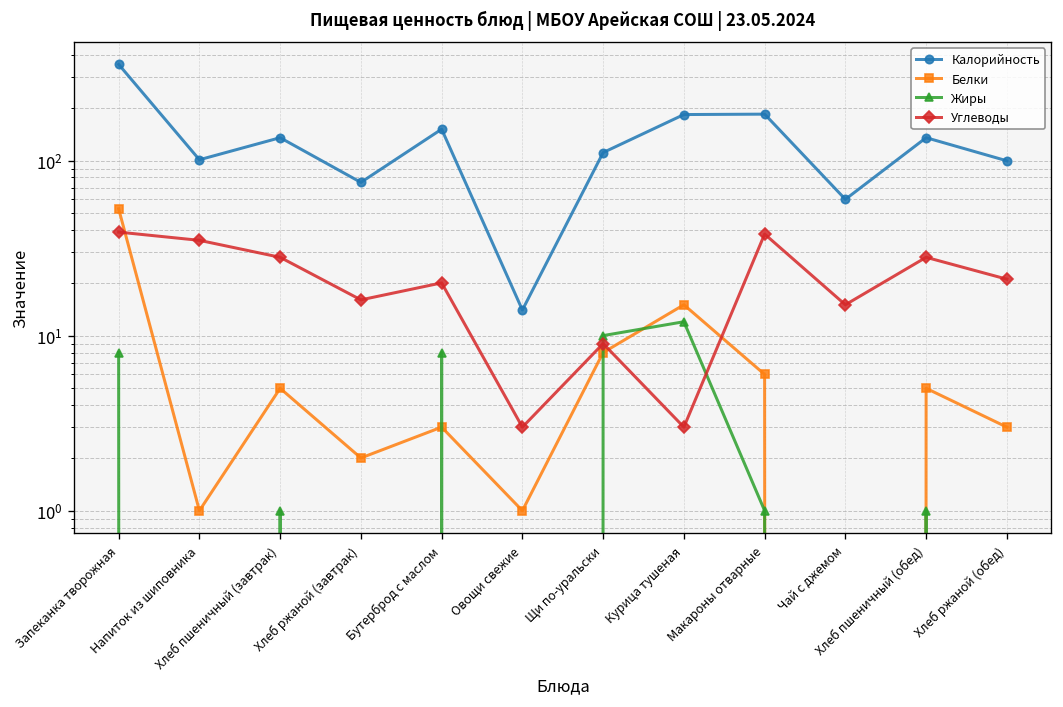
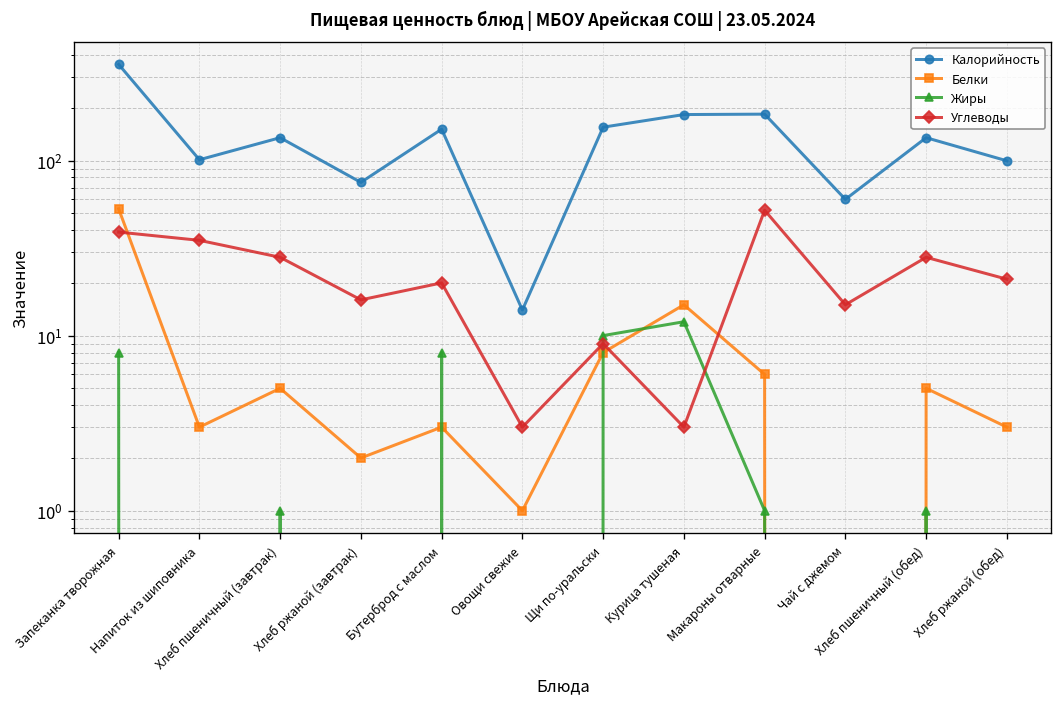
  {
    "Калорийность": {
      "Запеканка творожная": 350,
      "Напиток из шиповника": 100,
      "Хлеб пшеничный (завтрак)": 140,
      "Хлеб ржаной (завтрак)": 80,
      "Бутерброд с маслом": 150,
      "Овощи свежие": 14,
-     "Щи по-уральски": 110,
+     "Щи по-уральски": 160,
      "Курица тушеная": 180,
      "Макароны отварные": 180,
      "Чай с джемом": 60,
      "Хлеб пшеничный (обед)": 140,
      "Хлеб ржаной (обед)": 100
    },
    "Белки": {
      "Запеканка творожная": 53,
-     "Напиток из шиповника": 1,
+     "Напиток из шиповника": 3,
      "Хлеб пшеничный (завтрак)": 5,
      "Хлеб ржаной (завтрак)": 2,
      "Бутерброд с маслом": 3,
      "Овощи свежие": 1,
      "Щи по-уральски": 8,
      "Курица тушеная": 15,
      "Макароны отварные": 6,
      "Хлеб пшеничный (обед)": 5,
      "Хлеб ржаной (обед)": 3
    },
    "Жиры": {
      "Запеканка творожная": 8,
      "Хлеб пшеничный (завтрак)": 1,
      "Бутерброд с маслом": 8,
      "Щи по-уральски": 10,
      "Курица тушеная": 12,
      "Макароны отварные": 1,
      "Хлеб пшеничный (обед)": 1
    },
    "Углеводы": {
      "Запеканка творожная": 39,
      "Напиток из шиповника": 35,
      "Хлеб пшеничный (завтрак)": 28,
      "Хлеб ржаной (завтрак)": 16,
      "Бутерброд с маслом": 20,
      "Овощи свежие": 3,
      "Щи по-уральски": 9,
      "Курица тушеная": 3,
-     "Макароны отварные": 38,
+     "Макароны отварные": 52,
      "Чай с джемом": 15,
      "Хлеб пшеничный (обед)": 28,
      "Хлеб ржаной (обед)": 21
    }
  }
